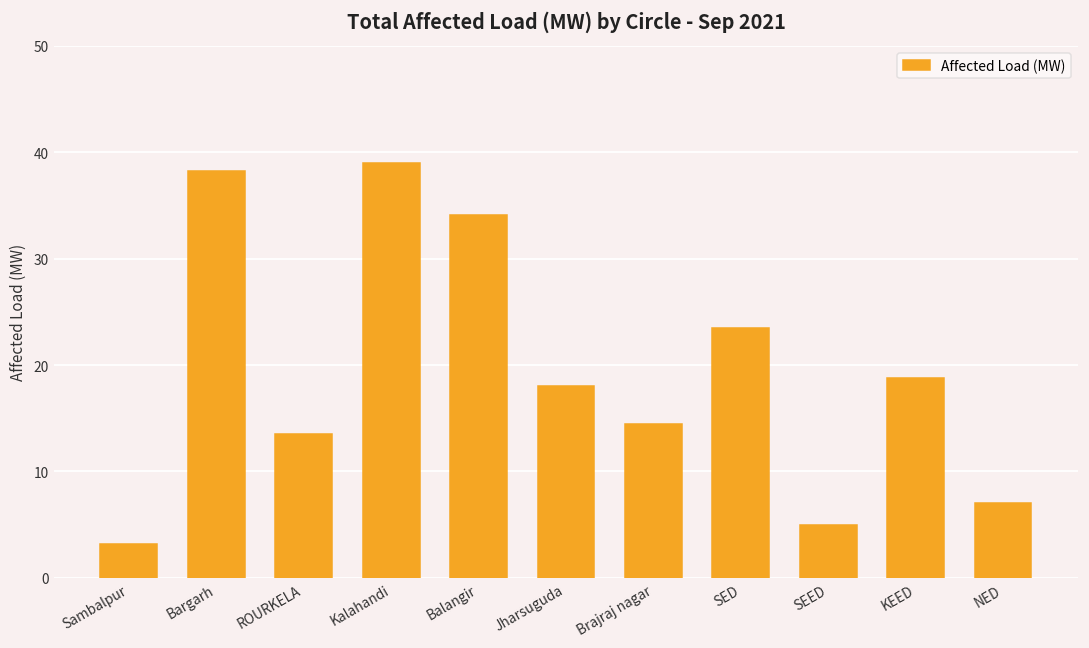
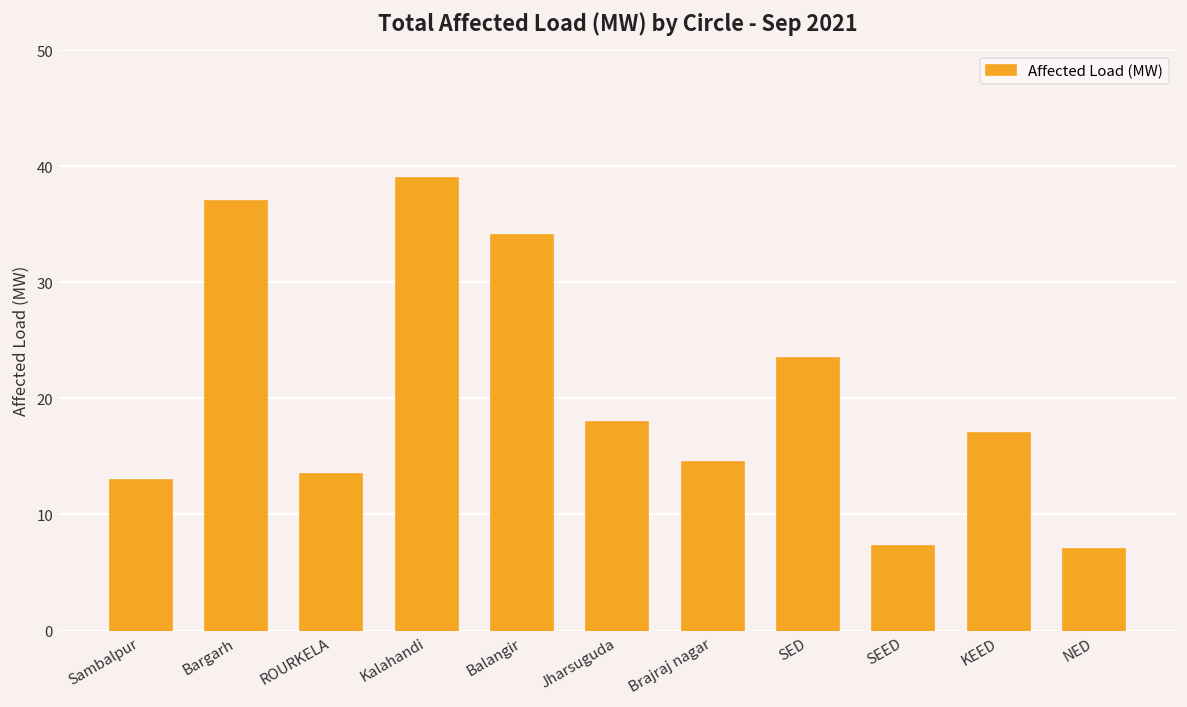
  {
-   "Sambalpur": 3,
-   "Bargarh": 38,
+   "Sambalpur": 13,
+   "Bargarh": 37,
    "ROURKELA": 14,
    "Kalahandi": 39,
    "Balangir": 34,
    "Jharsuguda": 18,
    "Brajraj nagar": 15,
    "SED": 24,
-   "SEED": 5,
-   "KEED": 19,
+   "SEED": 7,
+   "KEED": 17,
    "NED": 7
  }
